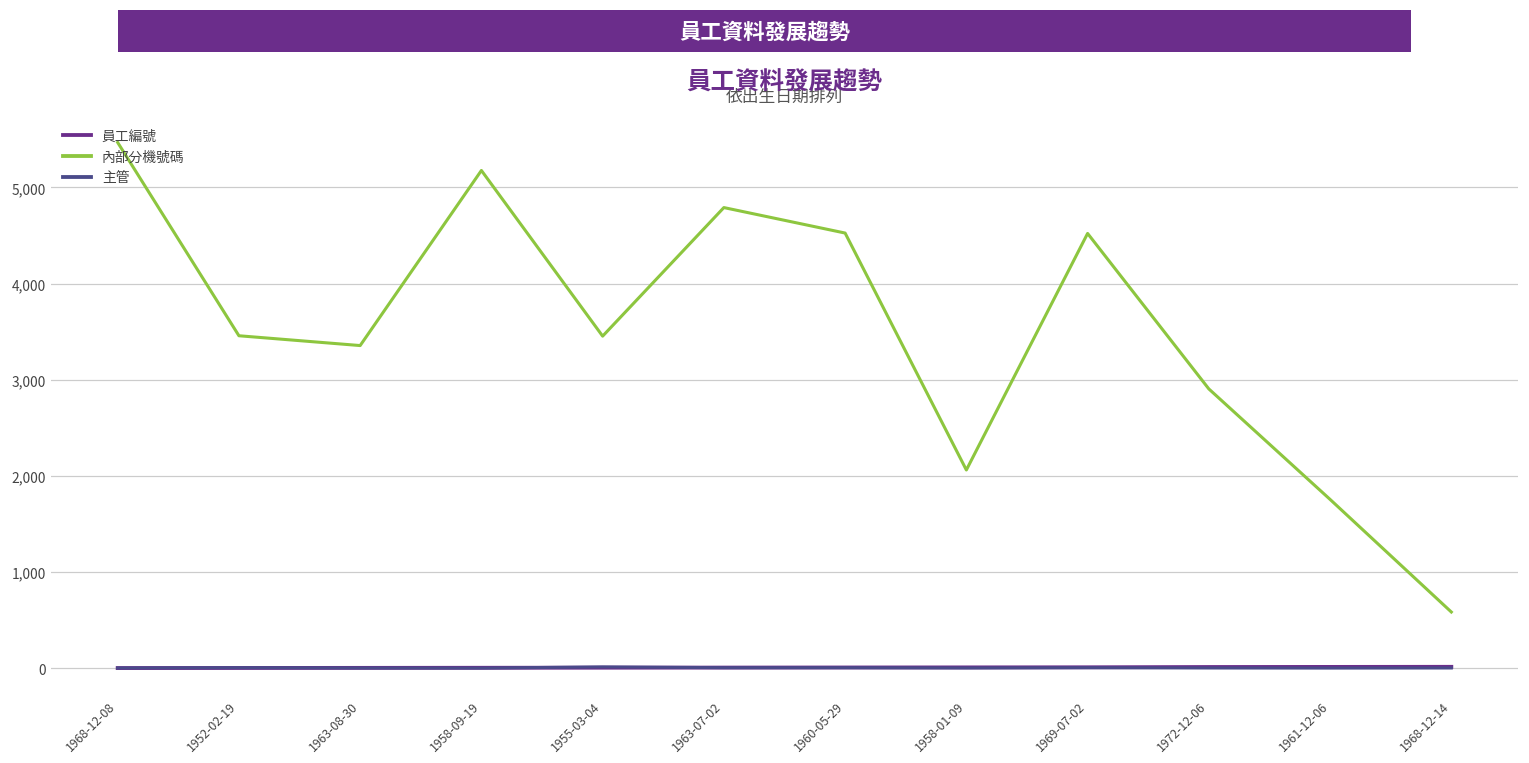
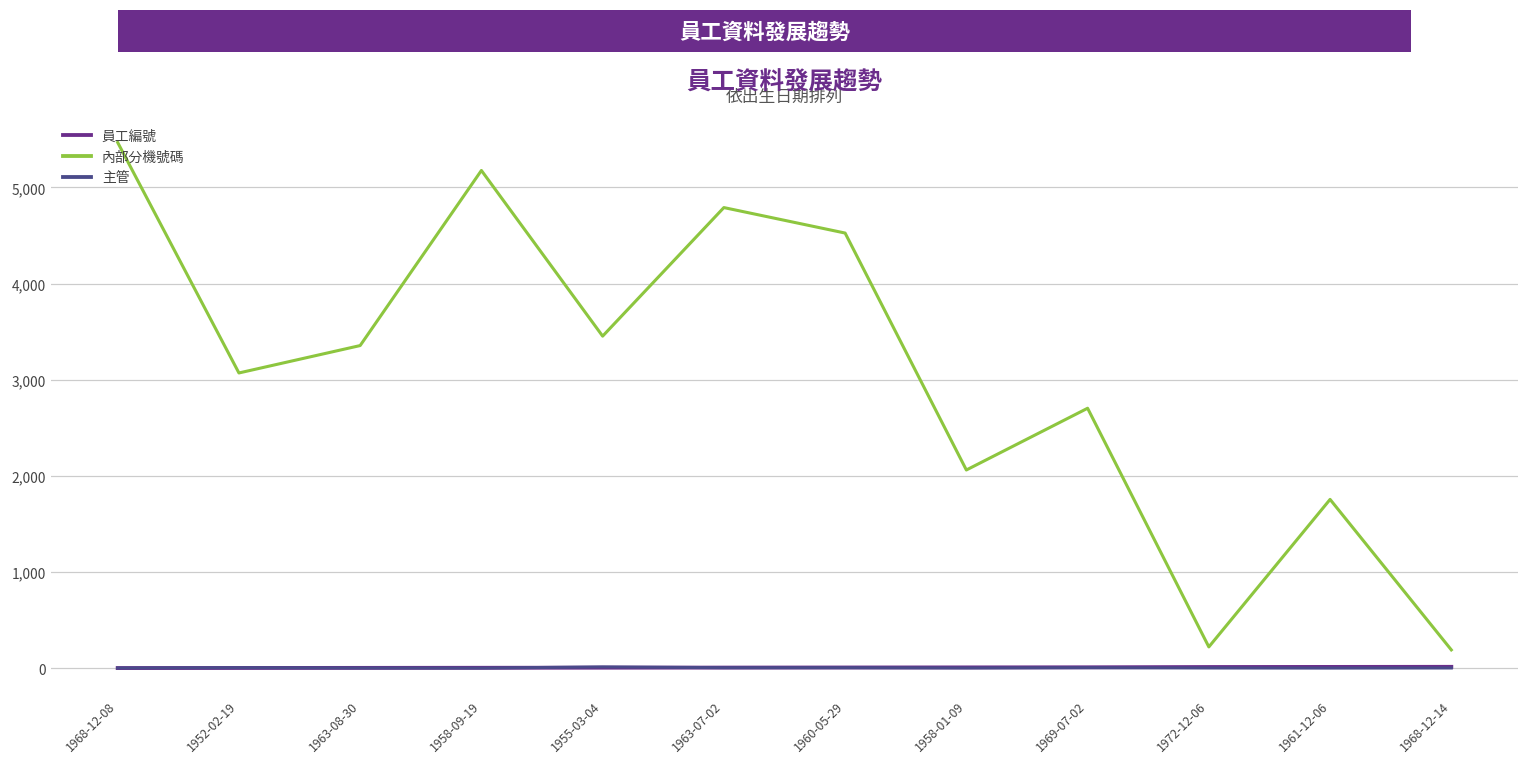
  {
    "內部分機號碼": {
      "1968-12-08": "5,500",
-     "1952-02-19": "3,500",
+     "1952-02-19": "3,100",
      "1963-08-30": "3,400",
      "1958-09-19": "5,200",
      "1955-03-04": "3,500",
      "1963-07-02": "4,800",
      "1960-05-29": "4,500",
      "1958-01-09": "2,100",
-     "1969-07-02": "4,500",
-     "1972-12-06": "2,900",
+     "1969-07-02": "2,700",
+     "1972-12-06": "200",
      "1961-12-06": "1,800",
-     "1968-12-14": "600"
+     "1968-12-14": "200"
    }
  }
